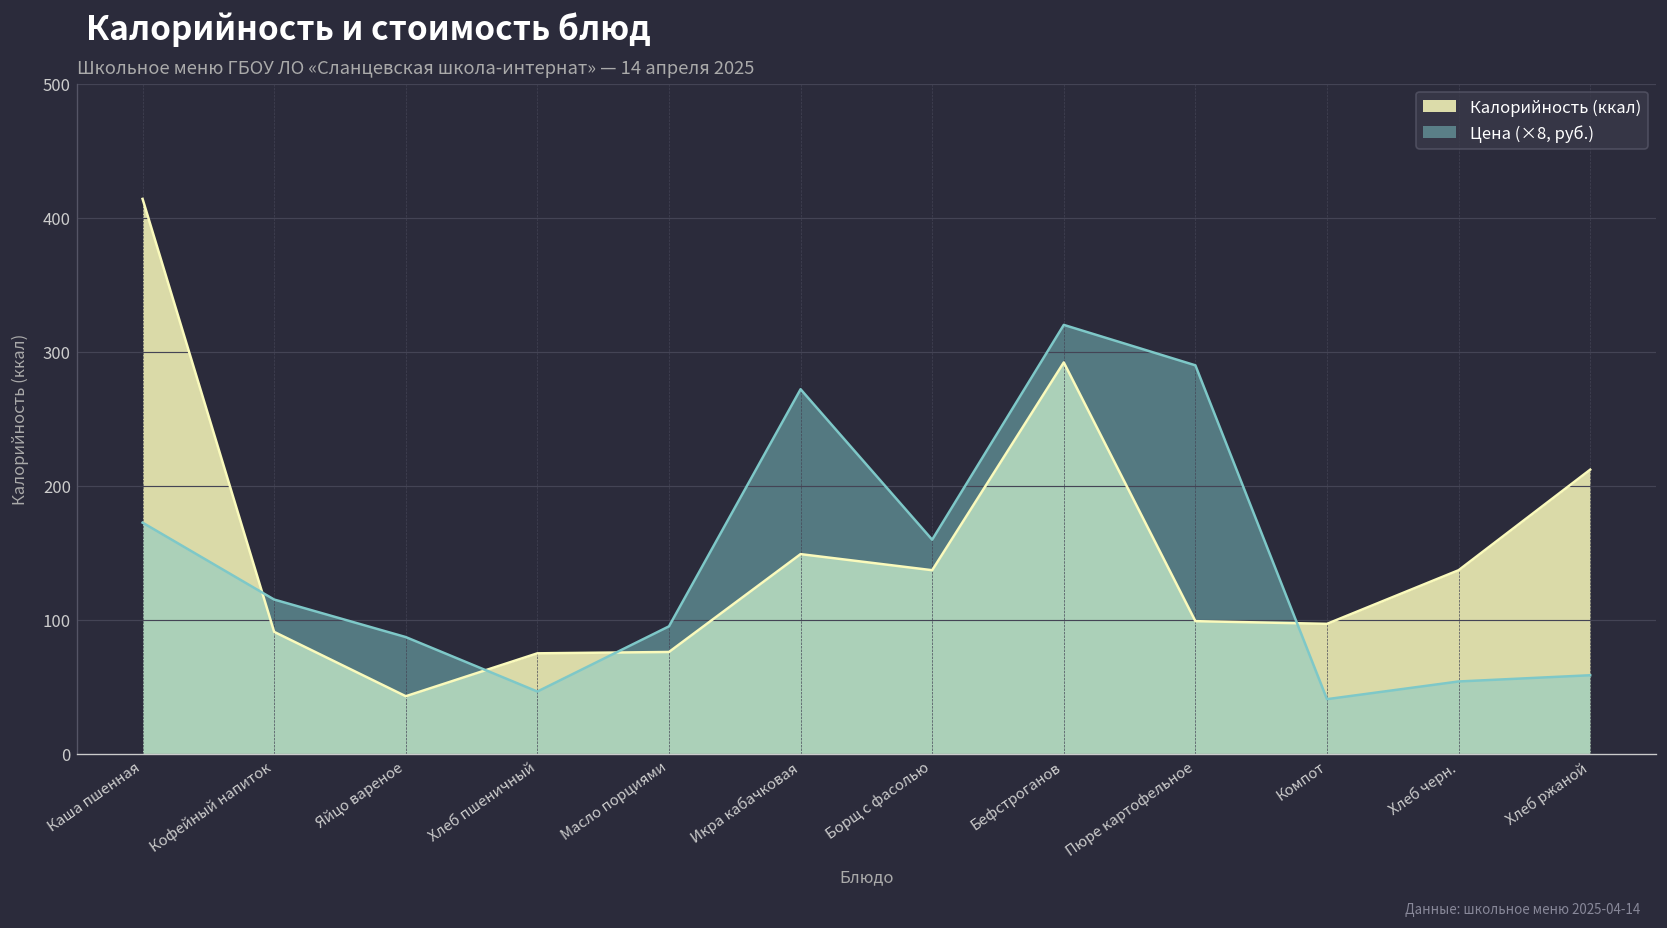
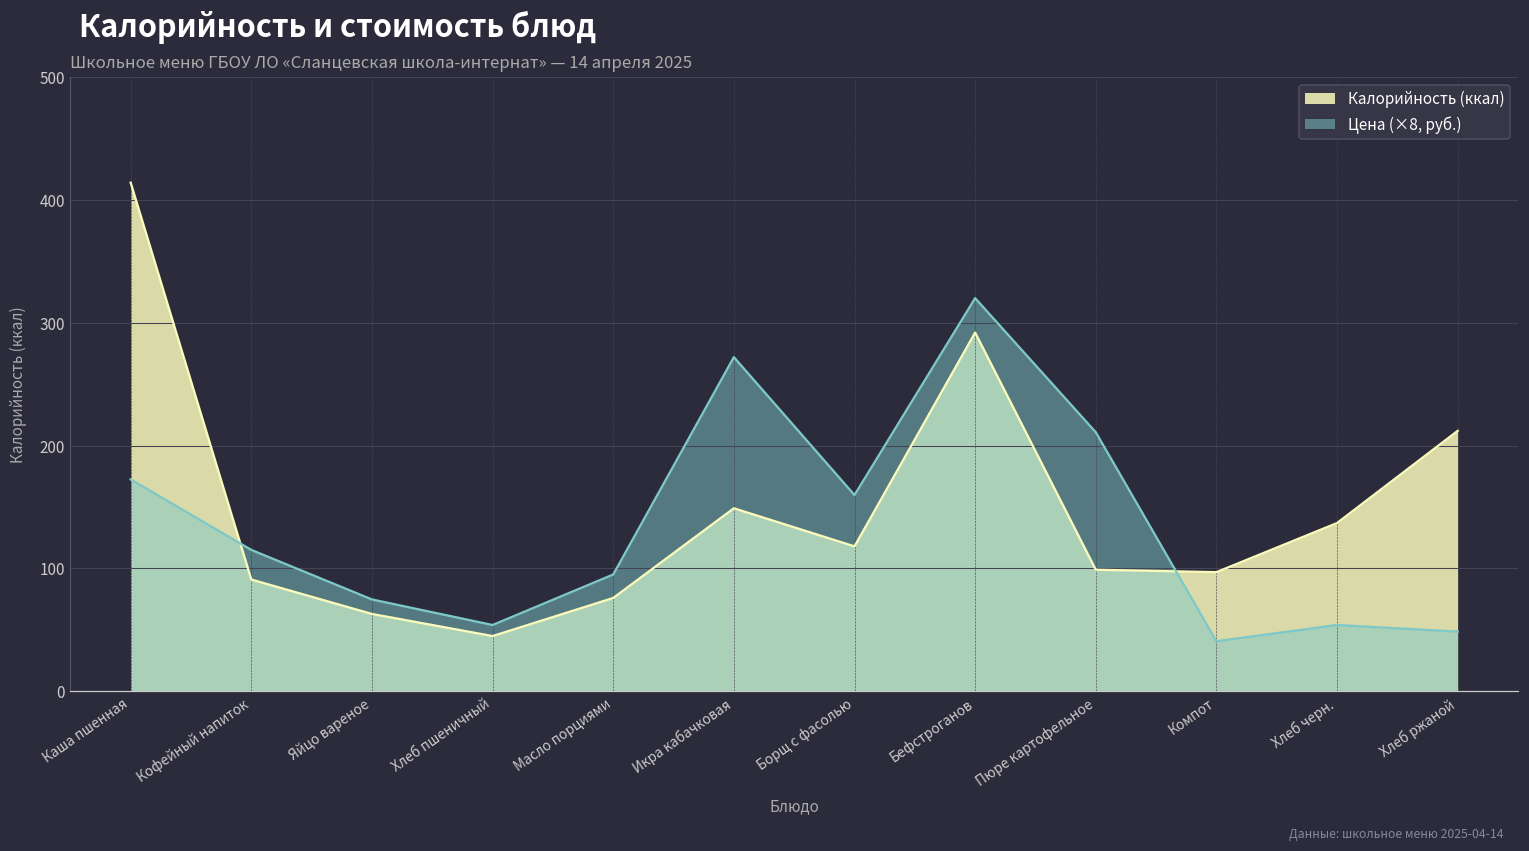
  {
    "Калорийность (ккал)": {
      "Каша пшенная": 414,
      "Кофейный напиток": 91,
-     "Яйцо вареное": 43,
-     "Хлеб пшеничный": 75,
+     "Яйцо вареное": 63,
+     "Хлеб пшеничный": 45,
      "Масло порциями": 76,
      "Икра кабачковая": 149,
-     "Борщ с фасолью": 137,
+     "Борщ с фасолью": 118,
      "Бефстроганов": 292,
      "Пюре картофельное": 99,
      "Компот": 97,
      "Хлеб черн.": 137,
      "Хлеб ржаной": 212
    },
    "Цена (×8, руб.)": {
      "Каша пшенная": 172,
      "Кофейный напиток": 115,
-     "Яйцо вареное": 87,
-     "Хлеб пшеничный": 46,
+     "Яйцо вареное": 75,
+     "Хлеб пшеничный": 54,
      "Масло порциями": 95,
      "Икра кабачковая": 272,
      "Борщ с фасолью": 160,
      "Бефстроганов": 320,
-     "Пюре картофельное": 290,
+     "Пюре картофельное": 211,
      "Компот": 41,
      "Хлеб черн.": 54,
-     "Хлеб ржаной": 59
+     "Хлеб ржаной": 49
    }
  }
